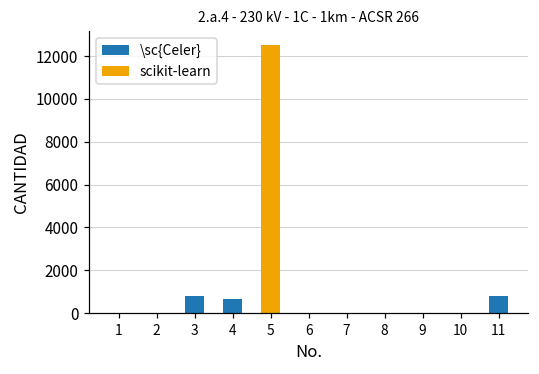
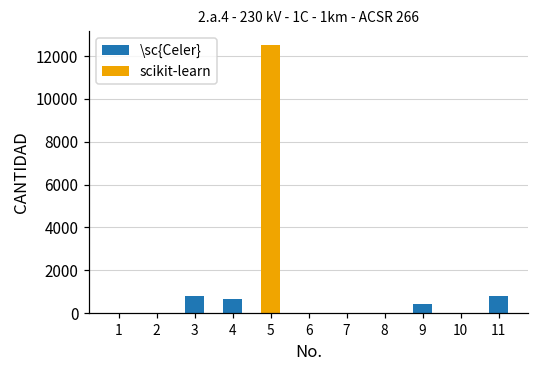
  {
    "\\sc{Celer}": {
      "3": 800,
      "4": 700,
-     "9": 0,
+     "9": 400,
      "11": 800
    },
    "scikit-learn": {
      "5": 12500
    }
  }
